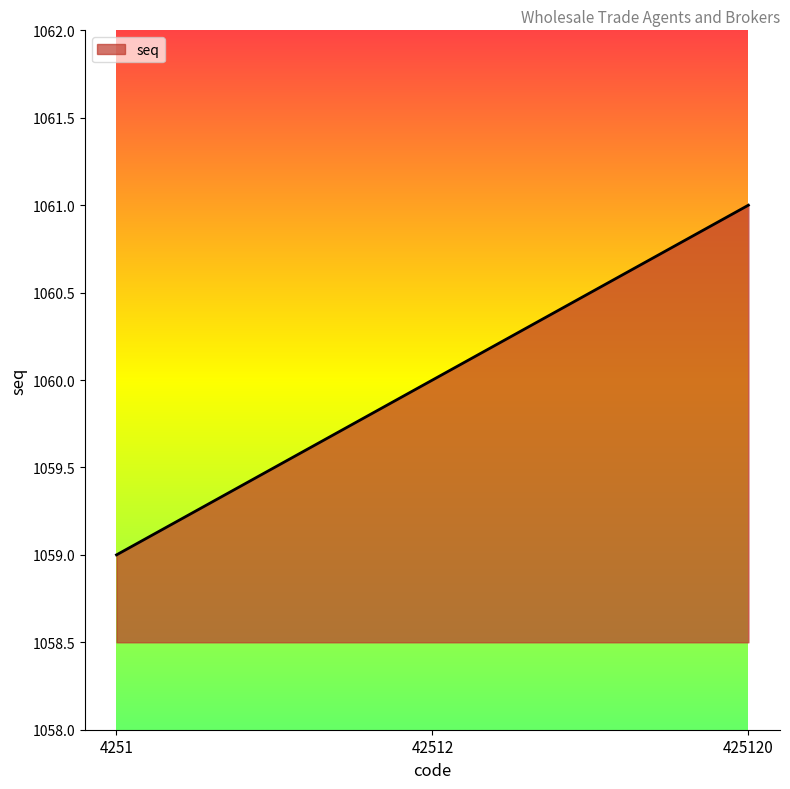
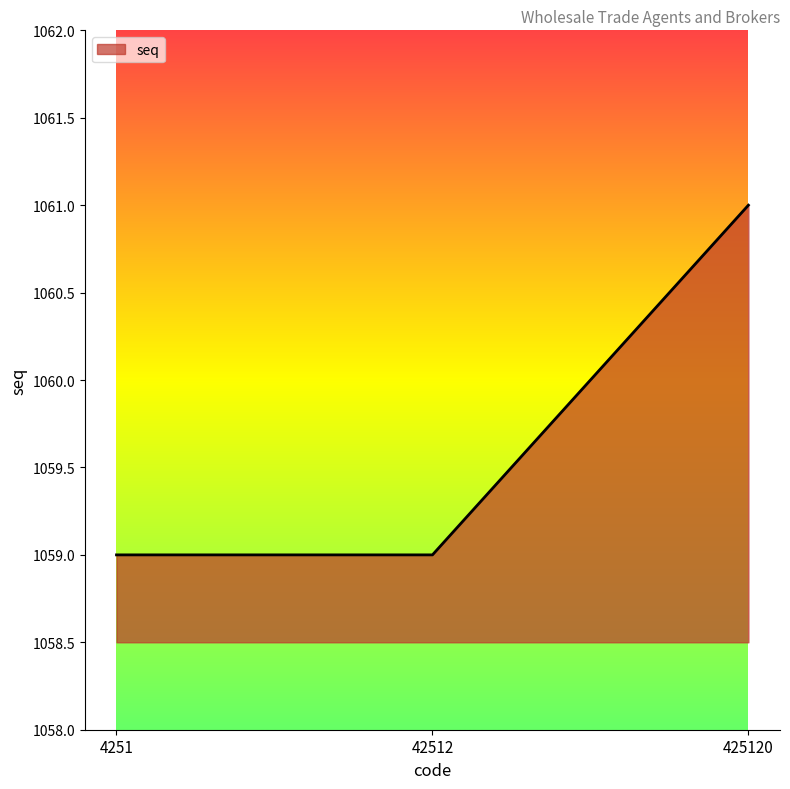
  {
    "4251": 1059,
-   "42512": 1060,
+   "42512": 1059,
    "425120": 1061
  }
